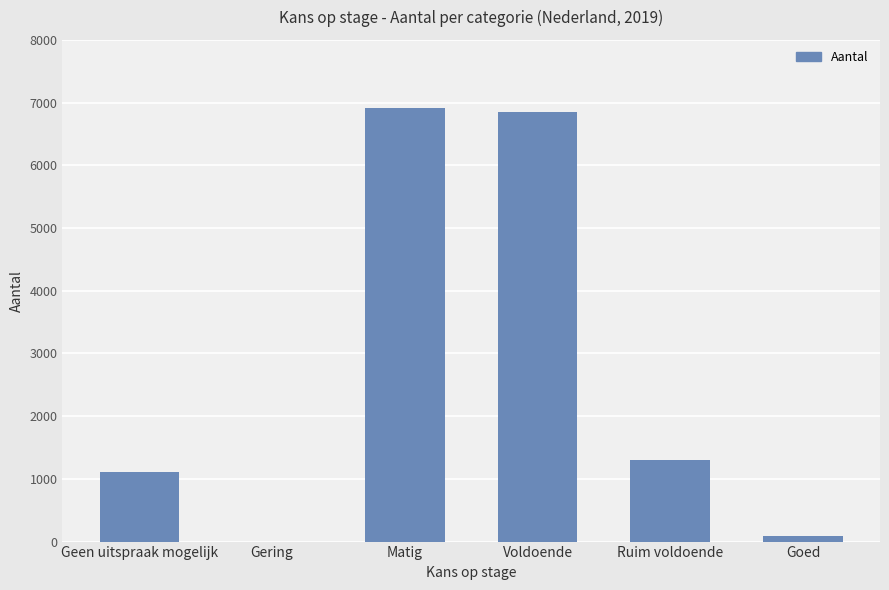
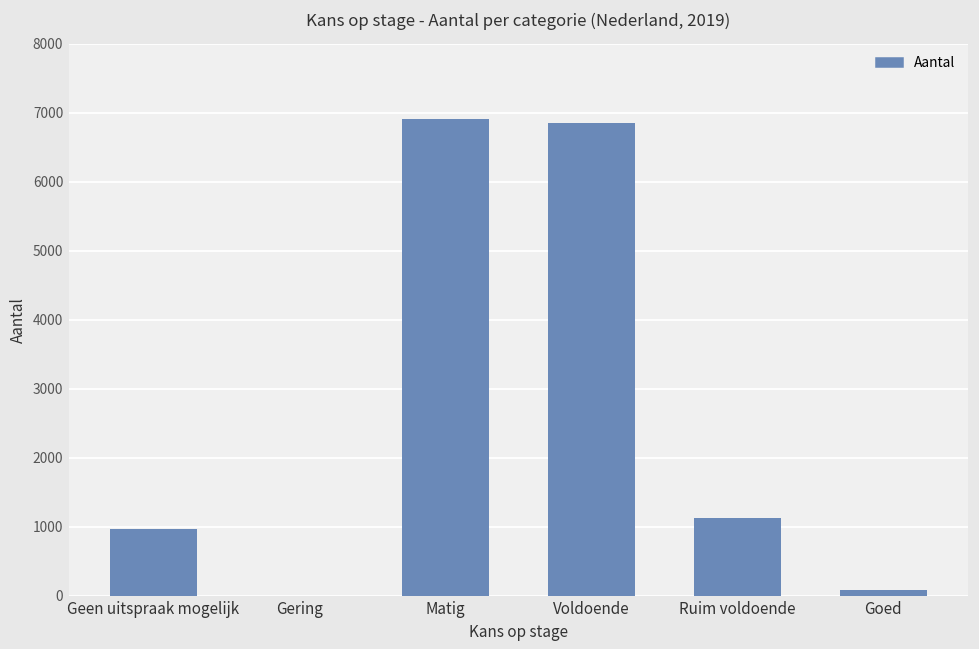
  {
-   "Geen uitspraak mogelijk": 1100,
+   "Geen uitspraak mogelijk": 1000,
    "Gering": 0,
    "Matig": 6900,
    "Voldoende": 6900,
-   "Ruim voldoende": 1300,
+   "Ruim voldoende": 1100,
    "Goed": 100
  }
